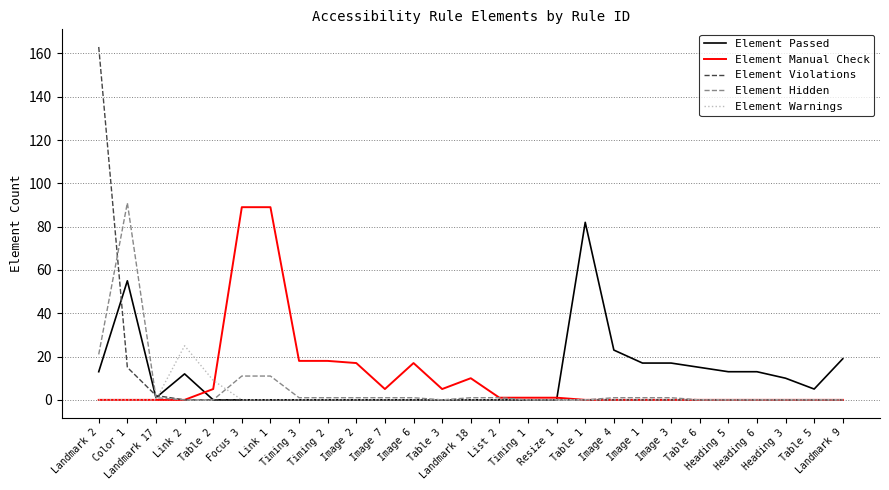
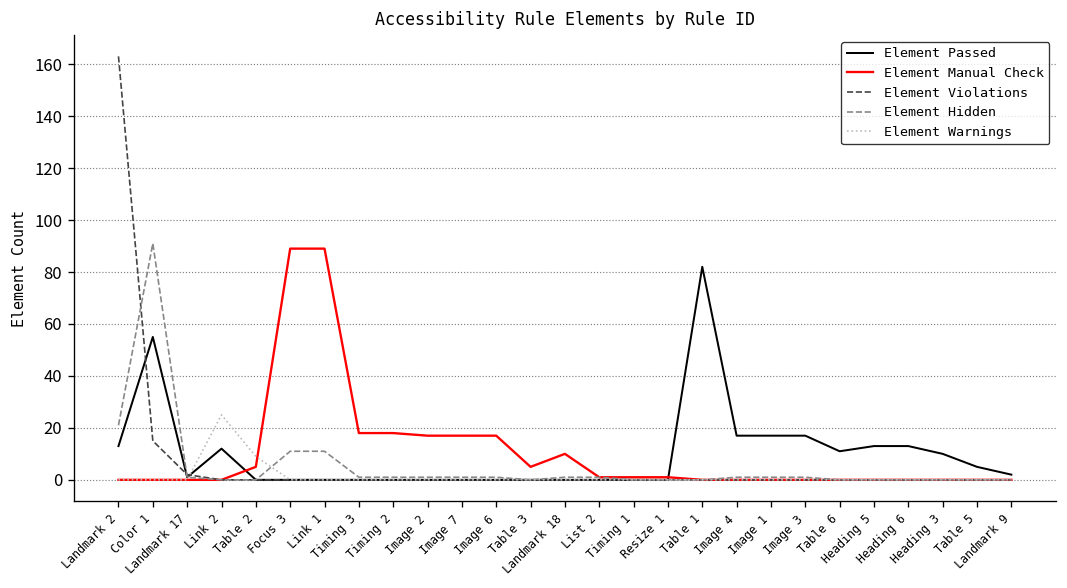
  {
    "Element Passed": {
      "Landmark 2": 13,
      "Color 1": 55,
      "Link 2": 12,
      "Table 1": 82,
-     "Image 4": 23,
+     "Image 4": 17,
      "Image 1": 17,
      "Image 3": 17,
-     "Table 6": 15,
+     "Table 6": 11,
      "Heading 5": 13,
      "Heading 6": 13,
      "Heading 3": 10,
      "Table 5": 5,
-     "Landmark 9": 19
+     "Landmark 9": 2
    },
    "Element Manual Check": {
      "Table 2": 5,
      "Focus 3": 89,
      "Link 1": 89,
      "Timing 3": 18,
      "Timing 2": 18,
      "Image 2": 17,
-     "Image 7": 5,
+     "Image 7": 17,
      "Image 6": 17,
      "Table 3": 5,
      "Landmark 18": 10
    },
    "Element Violations": {
      "Landmark 2": 163,
      "Color 1": 15
    },
    "Element Hidden": {
      "Landmark 2": 21,
      "Color 1": 91,
      "Focus 3": 11,
      "Link 1": 11
    },
    "Element Warnings": {
      "Link 2": 25,
      "Table 2": 9
    }
  }
